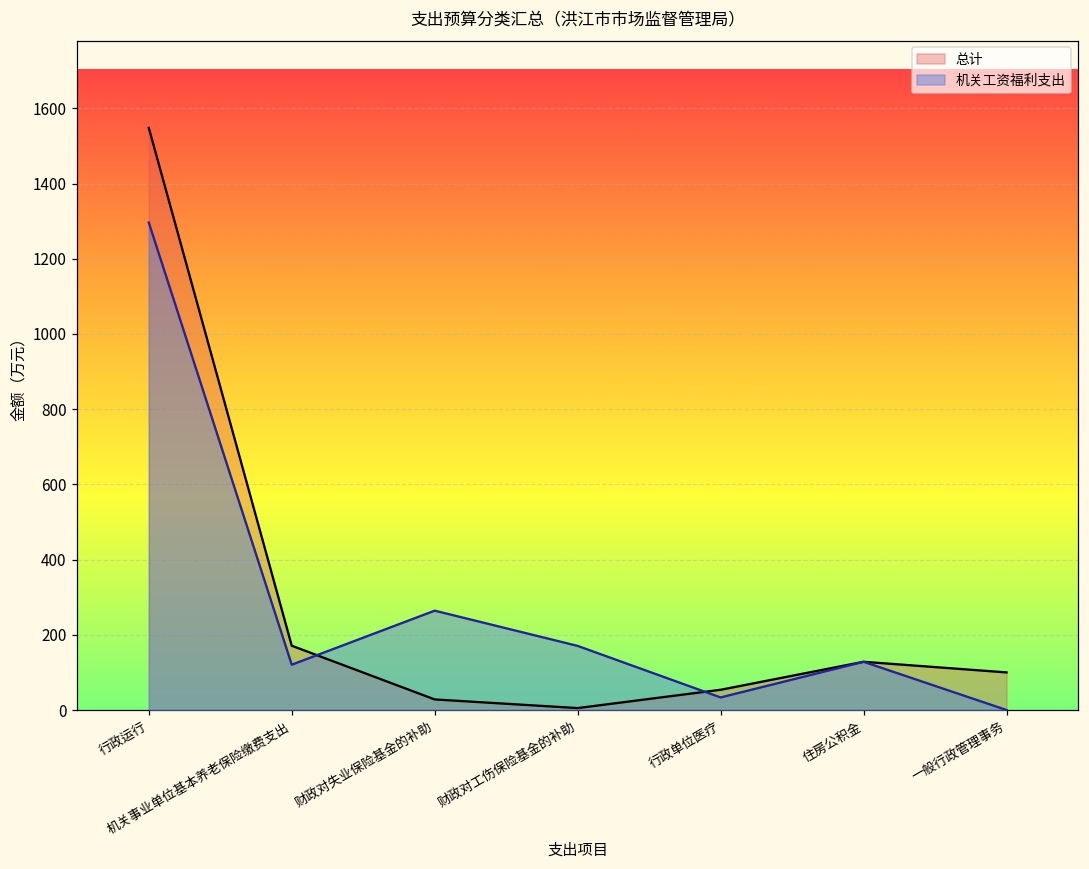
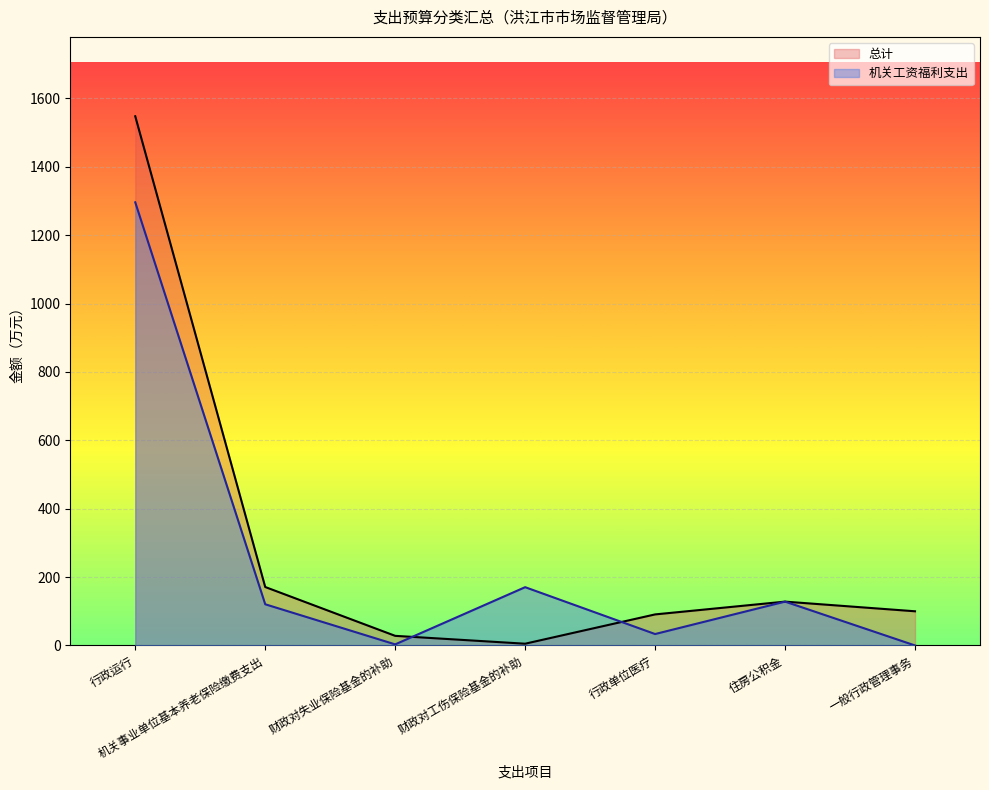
  {
    "总计": {
      "行政运行": 1550,
      "机关事业单位基本养老保险缴费支出": 170,
      "财政对失业保险基金的补助": 30,
      "财政对工伤保险基金的补助": 10,
-     "行政单位医疗": 50,
+     "行政单位医疗": 90,
      "一般行政管理事务": 100
    },
    "机关工资福利支出": {
      "行政运行": 1300,
      "机关事业单位基本养老保险缴费支出": 120,
-     "财政对失业保险基金的补助": 260,
+     "财政对失业保险基金的补助": 0,
      "财政对工伤保险基金的补助": 170,
      "行政单位医疗": 30,
      "一般行政管理事务": 0
    }
  }
